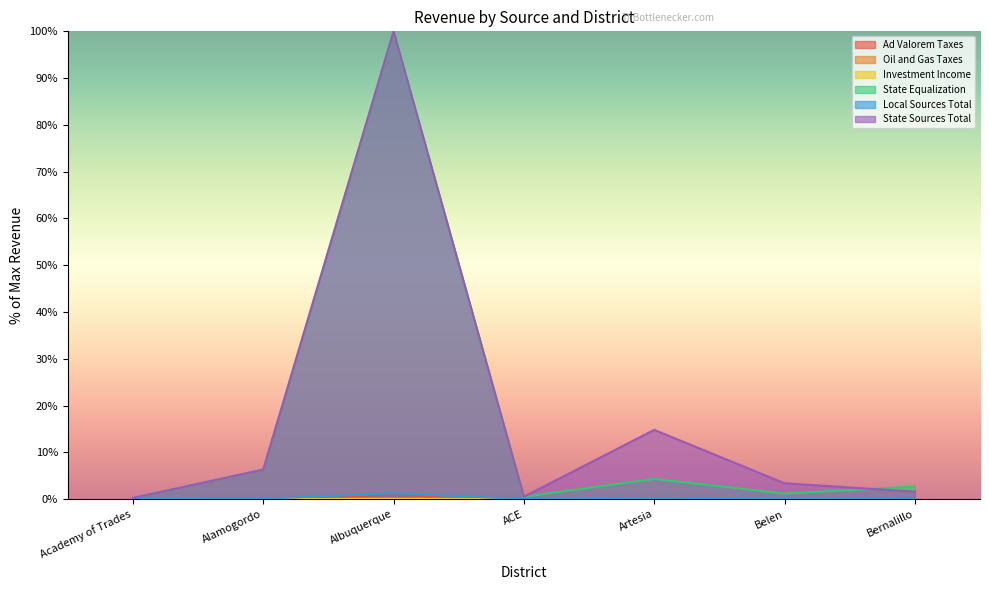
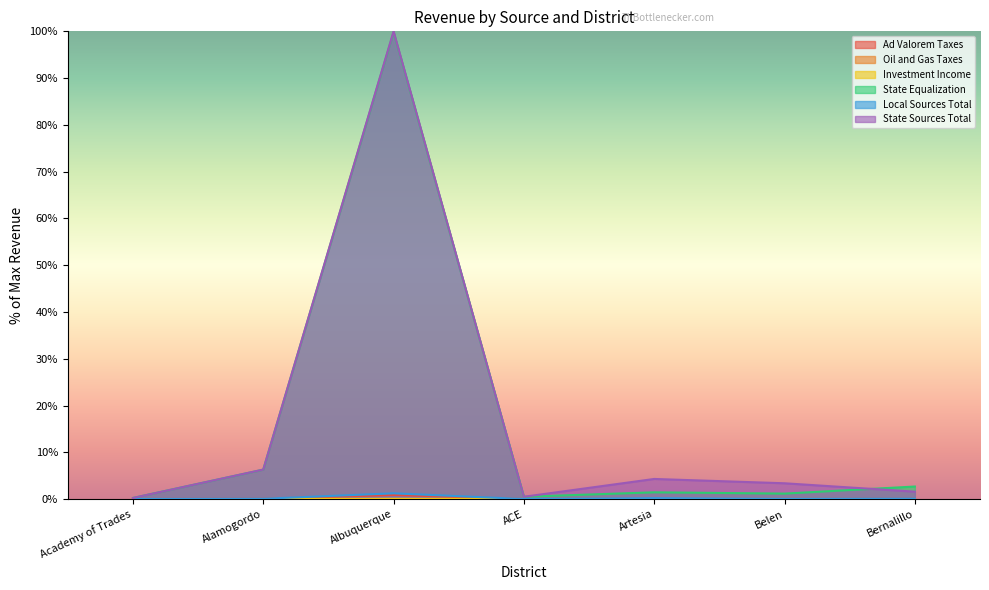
  {
    "Investment Income": {
      "Albuquerque": "0%"
    },
    "State Equalization": {
-     "Artesia": "4%",
+     "Artesia": "1%",
      "Belen": "1%",
      "Bernalillo": "3%"
    },
    "State Sources Total": {
-     "Artesia": "15%",
+     "Artesia": "4%",
      "Belen": "3%",
      "Bernalillo": "2%"
    }
  }
